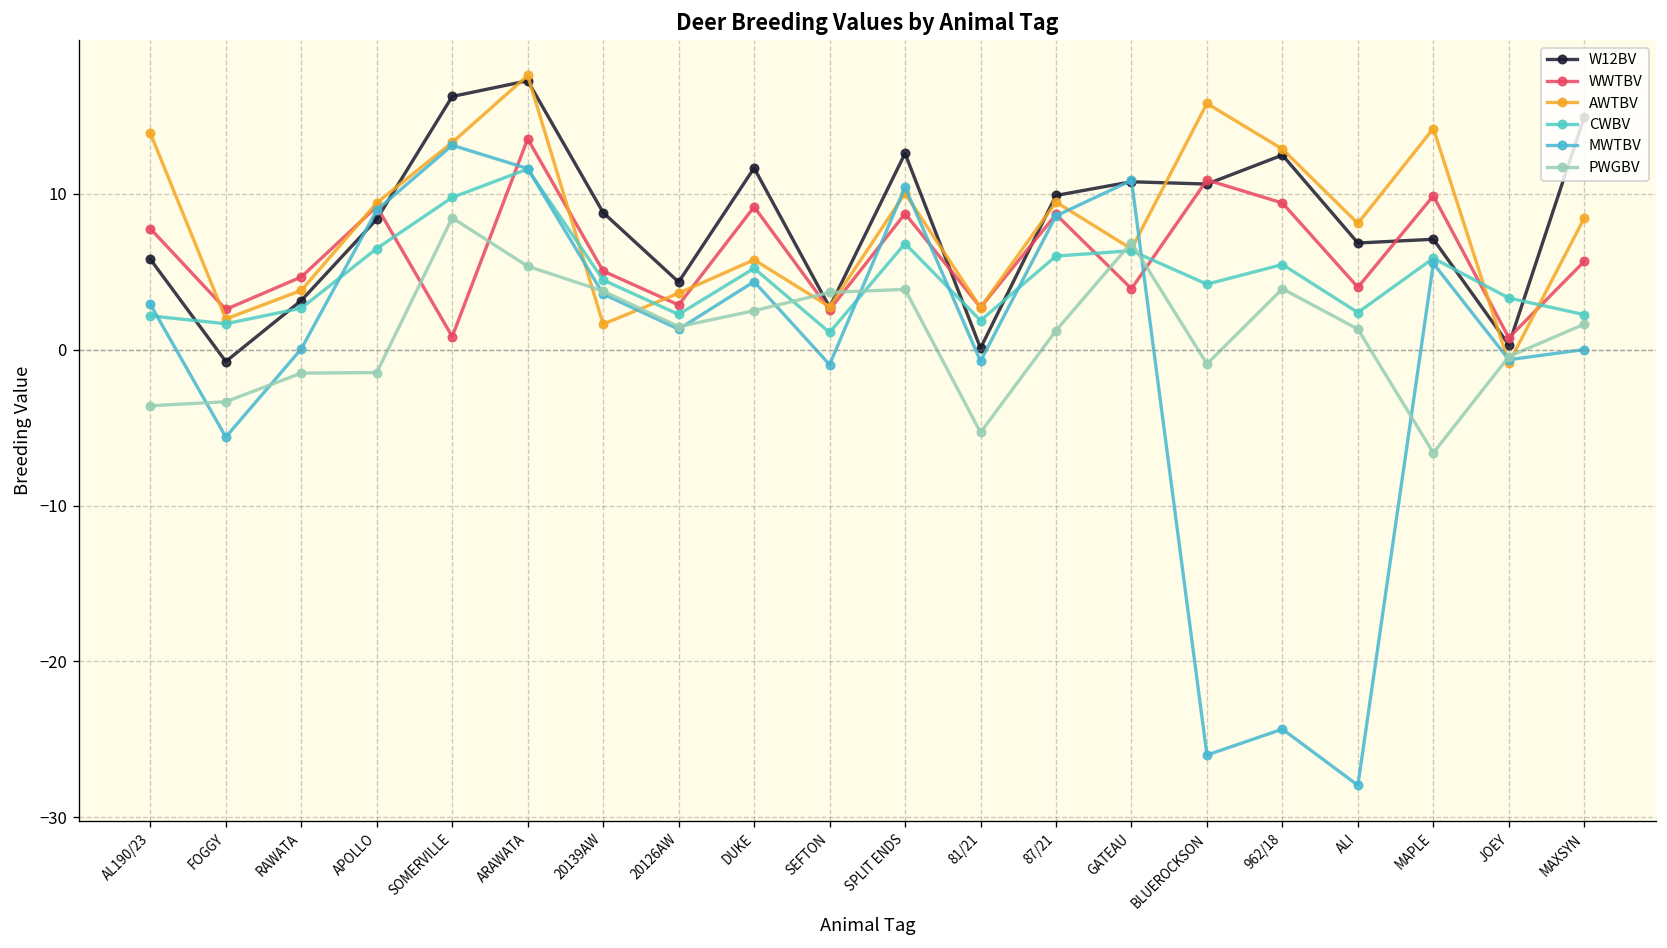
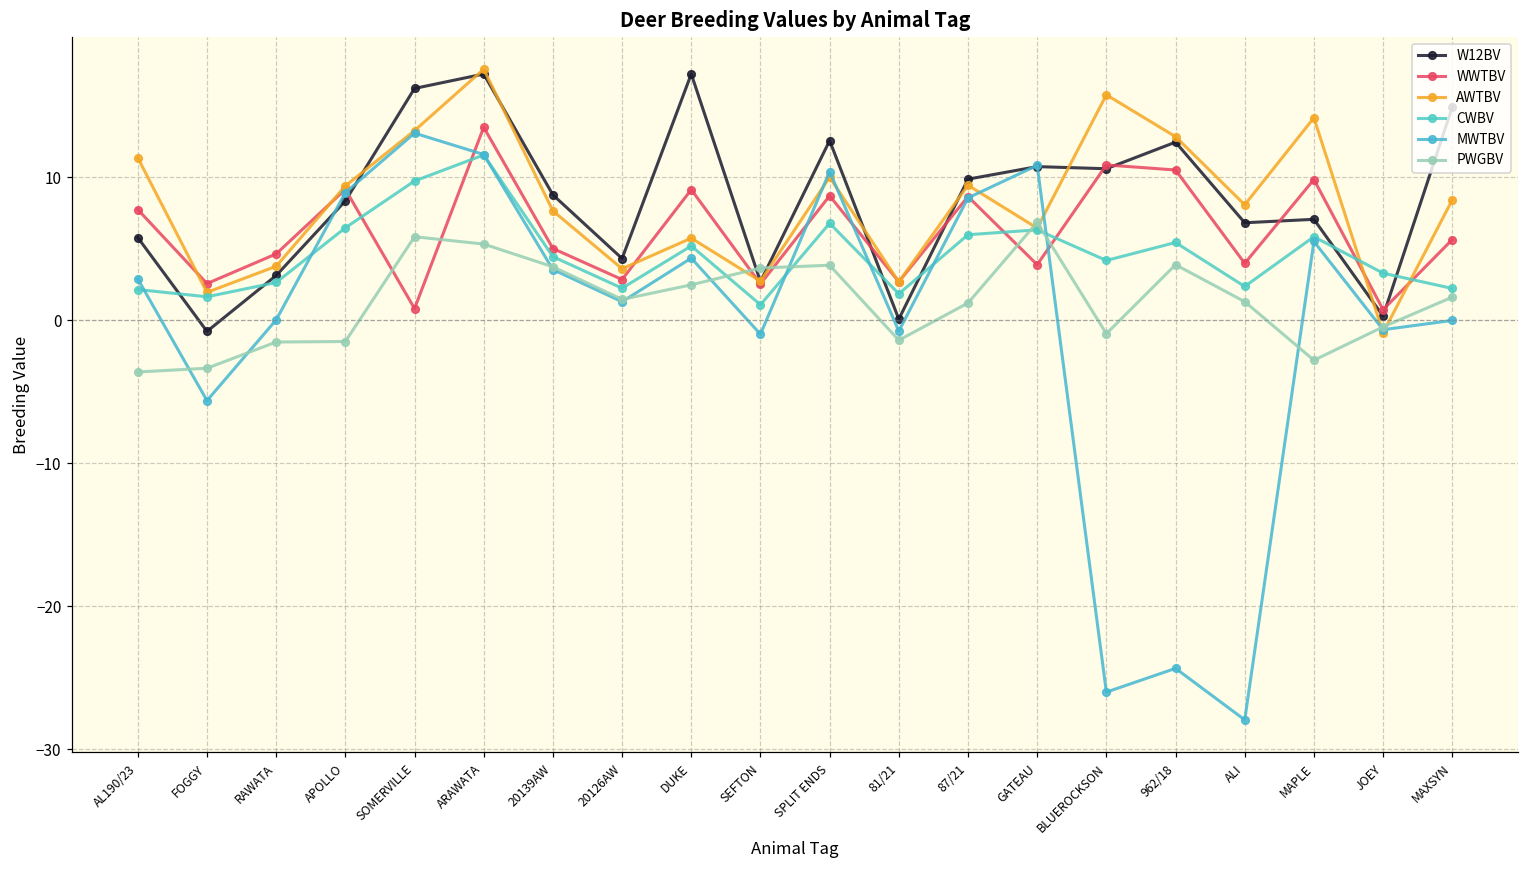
  {
    "W12BV": {
      "AL190/23": 5.8,
      "FOGGY": -0.8,
      "RAWATA": 3.1,
      "APOLLO": 8.4,
      "SOMERVILLE": 16.2,
      "ARAWATA": 17.2,
      "20139AW": 8.8,
      "20126AW": 4.3,
-     "DUKE": 11.6,
+     "DUKE": 17.2,
      "SPLIT ENDS": 12.6,
      "81/21": 0.1,
      "87/21": 9.9,
      "BLUEROCKSON": 10.6,
      "962/18": 12.5,
      "ALI": 6.8,
      "MAPLE": 7.1,
      "JOEY": 0.3
    },
    "WWTBV": {
      "AL190/23": 7.8,
      "FOGGY": 2.6,
      "RAWATA": 4.7,
      "APOLLO": 9.2,
      "SOMERVILLE": 0.8,
      "ARAWATA": 13.5,
      "20139AW": 5.0,
      "20126AW": 2.9,
      "DUKE": 9.1,
      "SPLIT ENDS": 8.7,
      "GATEAU": 3.9,
      "BLUEROCKSON": 10.9,
-     "962/18": 9.4,
+     "962/18": 10.5,
      "ALI": 4.0,
      "MAPLE": 9.9,
      "JOEY": 0.8,
      "MAXSYN": 5.7
    },
    "AWTBV": {
-     "AL190/23": 13.9,
+     "AL190/23": 11.4,
      "FOGGY": 2.0,
      "RAWATA": 3.8,
      "APOLLO": 9.4,
      "ARAWATA": 17.6,
-     "20139AW": 1.6,
+     "20139AW": 7.7,
      "20126AW": 3.6,
      "DUKE": 5.8,
      "SPLIT ENDS": 10.0,
      "87/21": 9.5,
      "BLUEROCKSON": 15.8,
      "962/18": 12.9,
      "ALI": 8.1,
      "MAPLE": 14.2,
      "JOEY": -0.9,
      "MAXSYN": 8.4
    },
    "PWGBV": {
      "AL190/23": -3.6,
      "FOGGY": -3.3,
      "RAWATA": -1.5,
      "APOLLO": -1.5,
-     "SOMERVILLE": 8.4,
+     "SOMERVILLE": 5.9,
      "ARAWATA": 5.3,
      "DUKE": 2.5,
      "SEFTON": 3.7,
      "SPLIT ENDS": 3.9,
-     "81/21": -5.3,
+     "81/21": -1.4,
      "87/21": 1.2,
      "GATEAU": 6.9,
      "BLUEROCKSON": -0.9,
      "962/18": 3.9,
      "ALI": 1.3,
-     "MAPLE": -6.6,
+     "MAPLE": -2.8,
      "MAXSYN": 1.6
    }
  }
